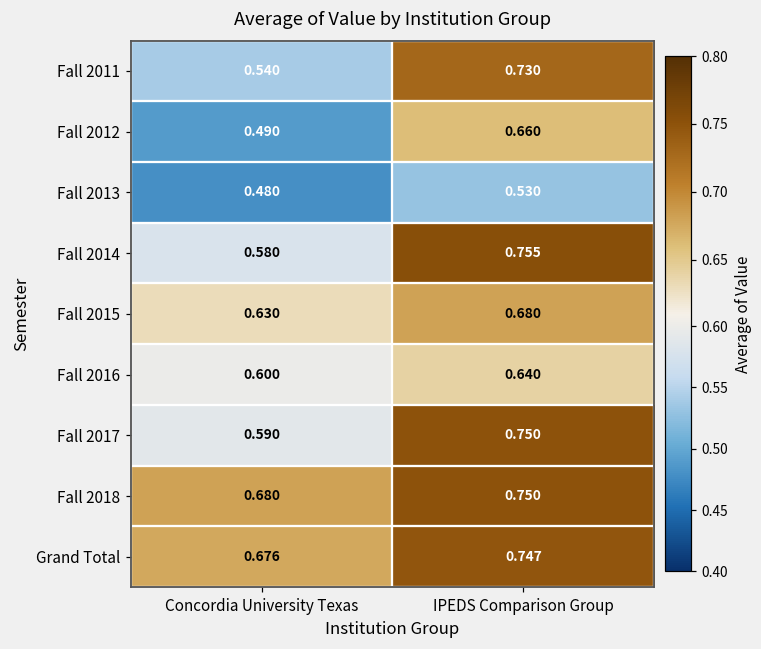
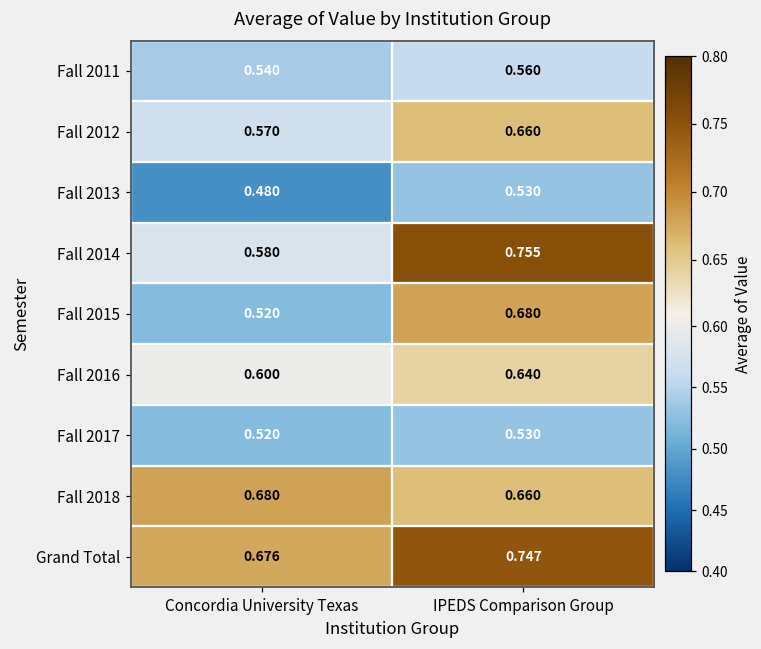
  {
    "Fall 2011": {
      "Concordia University Texas": 0.540,
-     "IPEDS Comparison Group": 0.730
+     "IPEDS Comparison Group": 0.560
    },
    "Fall 2012": {
-     "Concordia University Texas": 0.490,
+     "Concordia University Texas": 0.570,
      "IPEDS Comparison Group": 0.660
    },
    "Fall 2013": {
      "Concordia University Texas": 0.480,
      "IPEDS Comparison Group": 0.530
    },
    "Fall 2014": {
      "Concordia University Texas": 0.580,
      "IPEDS Comparison Group": 0.755
    },
    "Fall 2015": {
-     "Concordia University Texas": 0.630,
+     "Concordia University Texas": 0.520,
      "IPEDS Comparison Group": 0.680
    },
    "Fall 2016": {
      "Concordia University Texas": 0.600,
      "IPEDS Comparison Group": 0.640
    },
    "Fall 2017": {
-     "Concordia University Texas": 0.590,
-     "IPEDS Comparison Group": 0.750
+     "Concordia University Texas": 0.520,
+     "IPEDS Comparison Group": 0.530
    },
    "Fall 2018": {
      "Concordia University Texas": 0.680,
-     "IPEDS Comparison Group": 0.750
+     "IPEDS Comparison Group": 0.660
    },
    "Grand Total": {
      "Concordia University Texas": 0.676,
      "IPEDS Comparison Group": 0.747
    }
  }
